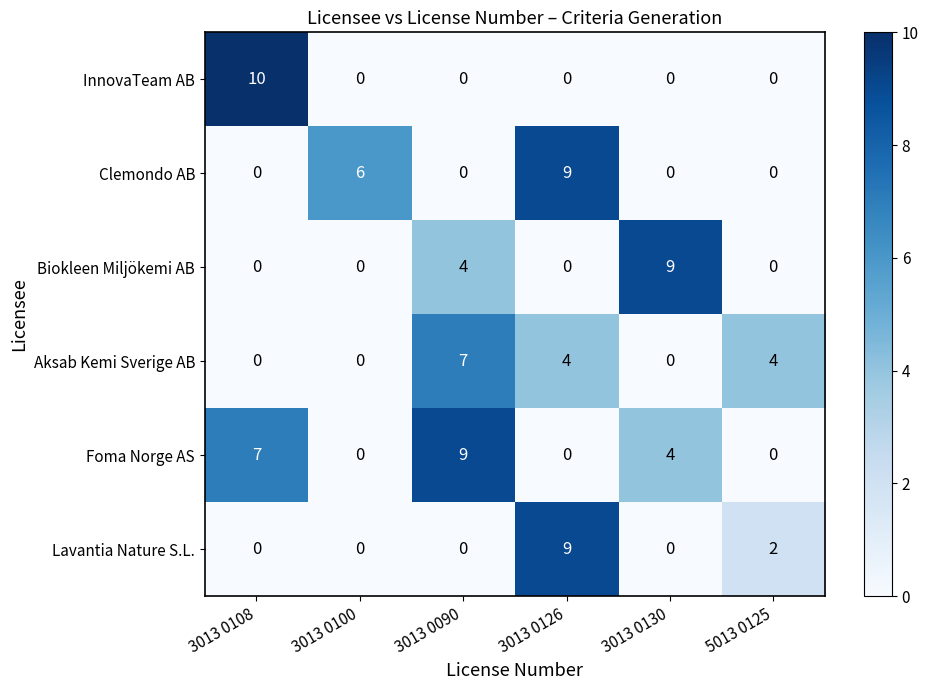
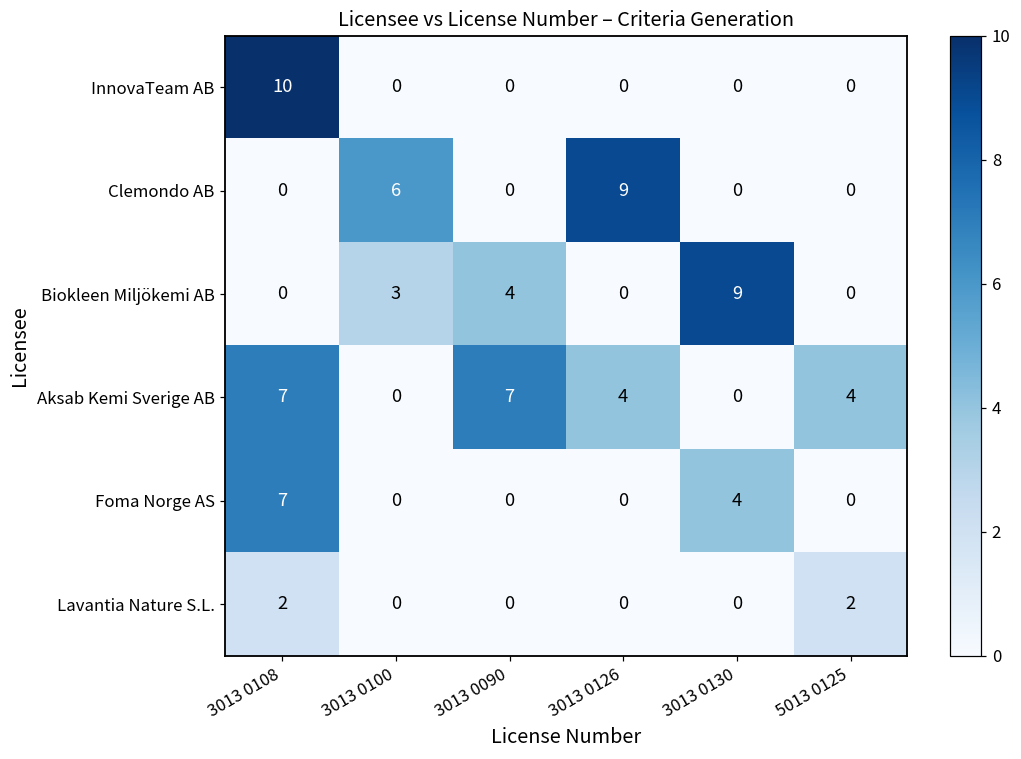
  {
    "InnovaTeam AB": {
      "3013 0108": 10,
      "3013 0100": 0,
      "3013 0090": 0,
      "3013 0126": 0,
      "3013 0130": 0,
      "5013 0125": 0
    },
    "Clemondo AB": {
      "3013 0108": 0,
      "3013 0100": 6,
      "3013 0090": 0,
      "3013 0126": 9,
      "3013 0130": 0,
      "5013 0125": 0
    },
    "Biokleen Miljökemi AB": {
      "3013 0108": 0,
-     "3013 0100": 0,
+     "3013 0100": 3,
      "3013 0090": 4,
      "3013 0126": 0,
      "3013 0130": 9,
      "5013 0125": 0
    },
    "Aksab Kemi Sverige AB": {
-     "3013 0108": 0,
+     "3013 0108": 7,
      "3013 0100": 0,
      "3013 0090": 7,
      "3013 0126": 4,
      "3013 0130": 0,
      "5013 0125": 4
    },
    "Foma Norge AS": {
      "3013 0108": 7,
      "3013 0100": 0,
-     "3013 0090": 9,
+     "3013 0090": 0,
      "3013 0126": 0,
      "3013 0130": 4,
      "5013 0125": 0
    },
    "Lavantia Nature S.L.": {
-     "3013 0108": 0,
+     "3013 0108": 2,
      "3013 0100": 0,
      "3013 0090": 0,
-     "3013 0126": 9,
+     "3013 0126": 0,
      "3013 0130": 0,
      "5013 0125": 2
    }
  }
